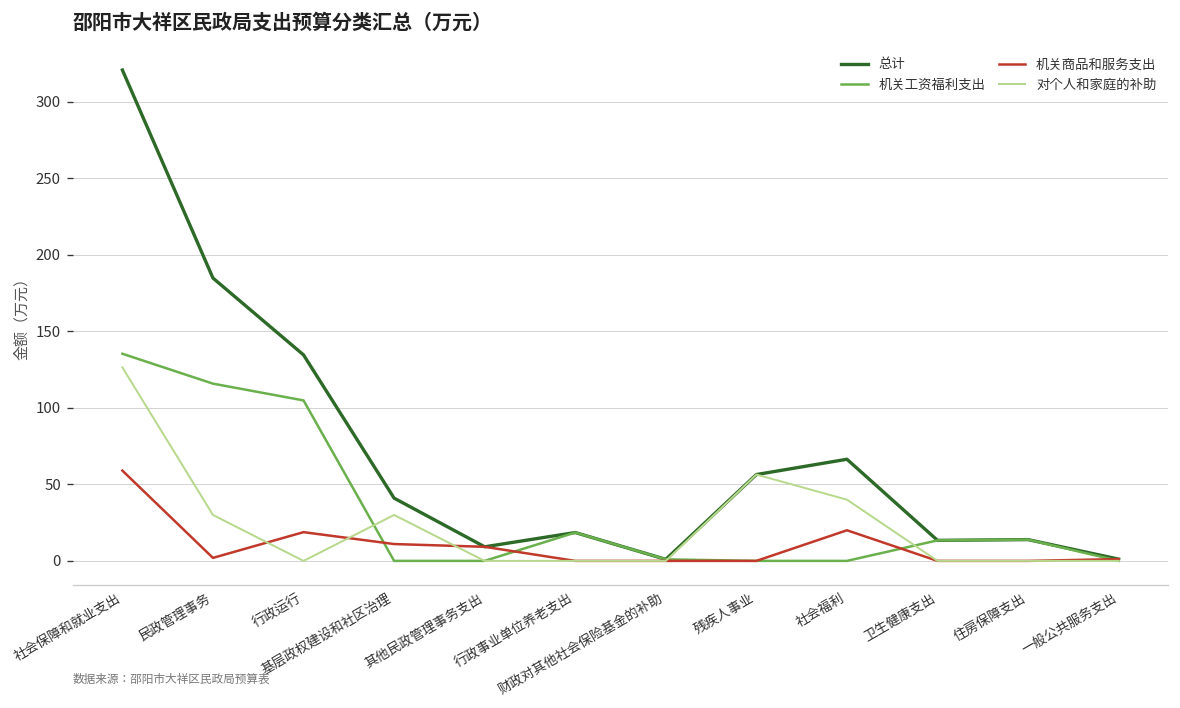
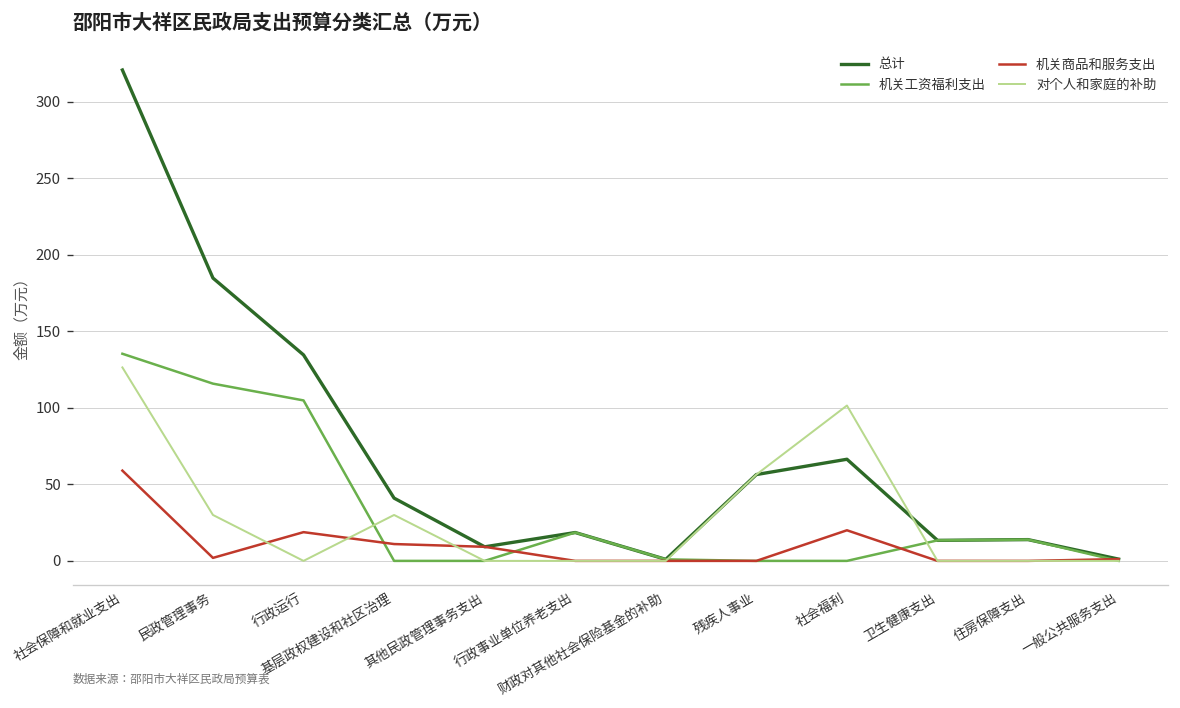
  {
    "总计": {
      "社会保障和就业支出": 321,
      "民政管理事务": 185,
      "行政运行": 135,
      "基层政权建设和社区治理": 41,
      "社会福利": 66
    },
    "机关工资福利支出": {
      "社会保障和就业支出": 135,
      "民政管理事务": 116,
      "行政运行": 105,
      "基层政权建设和社区治理": 0,
      "社会福利": 0
    },
    "机关商品和服务支出": {
      "社会保障和就业支出": 59,
      "民政管理事务": 2,
      "行政运行": 19,
      "基层政权建设和社区治理": 11,
      "社会福利": 20
    },
    "对个人和家庭的补助": {
      "社会保障和就业支出": 126,
      "民政管理事务": 30,
      "行政运行": 0,
      "基层政权建设和社区治理": 30,
-     "社会福利": 40
+     "社会福利": 102
    }
  }
